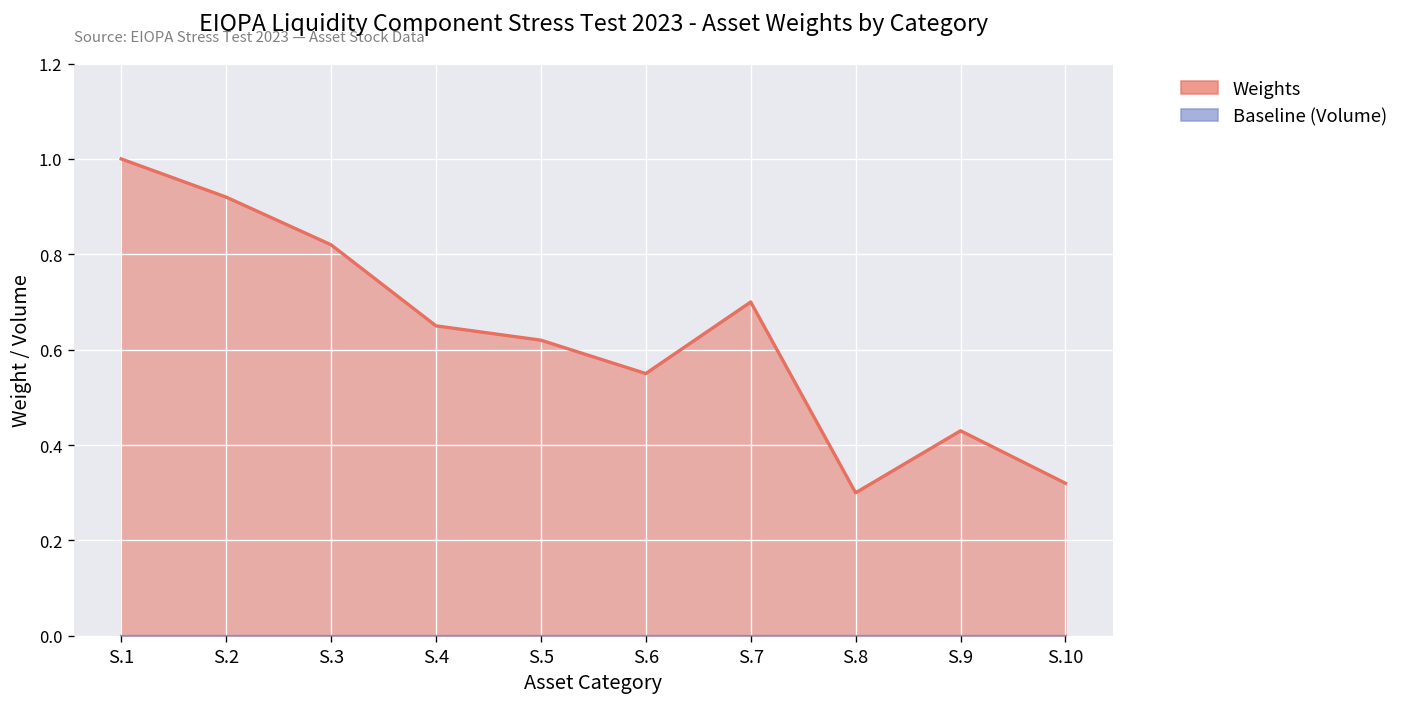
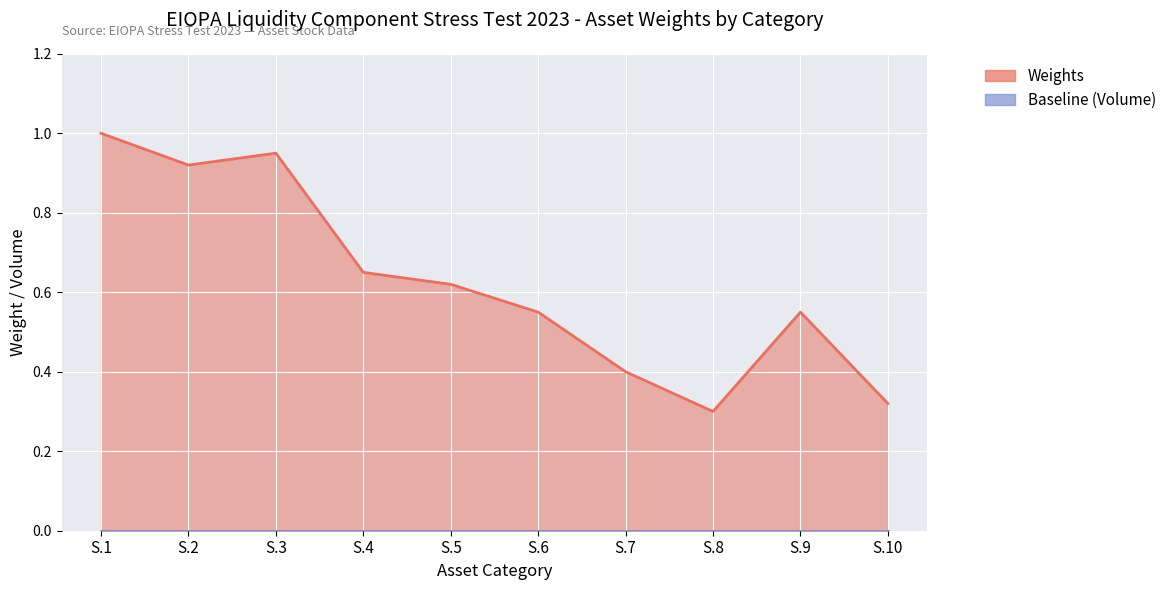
  {
    "Weights": {
      "S.1": 1.00,
      "S.2": 0.92,
-     "S.3": 0.82,
+     "S.3": 0.95,
      "S.4": 0.65,
      "S.5": 0.62,
      "S.6": 0.55,
-     "S.7": 0.7,
+     "S.7": 0.4,
      "S.8": 0.30,
-     "S.9": 0.43,
+     "S.9": 0.55,
      "S.10": 0.32
    },
    "Baseline (Volume)": {
      "S.1": 0.00,
      "S.2": 0.00,
      "S.3": 0.00,
      "S.4": 0.00,
      "S.5": 0.00,
      "S.6": 0.00,
      "S.7": 0.00,
      "S.8": 0.00,
      "S.9": 0.00,
      "S.10": 0.00
    }
  }
